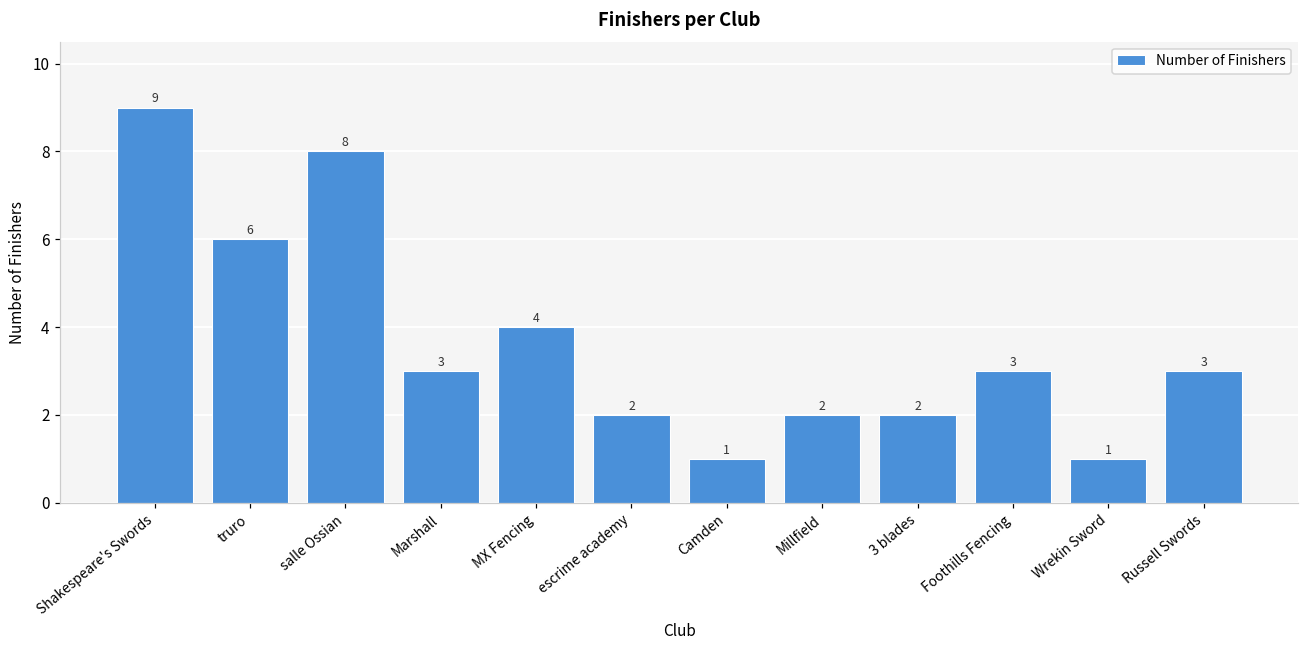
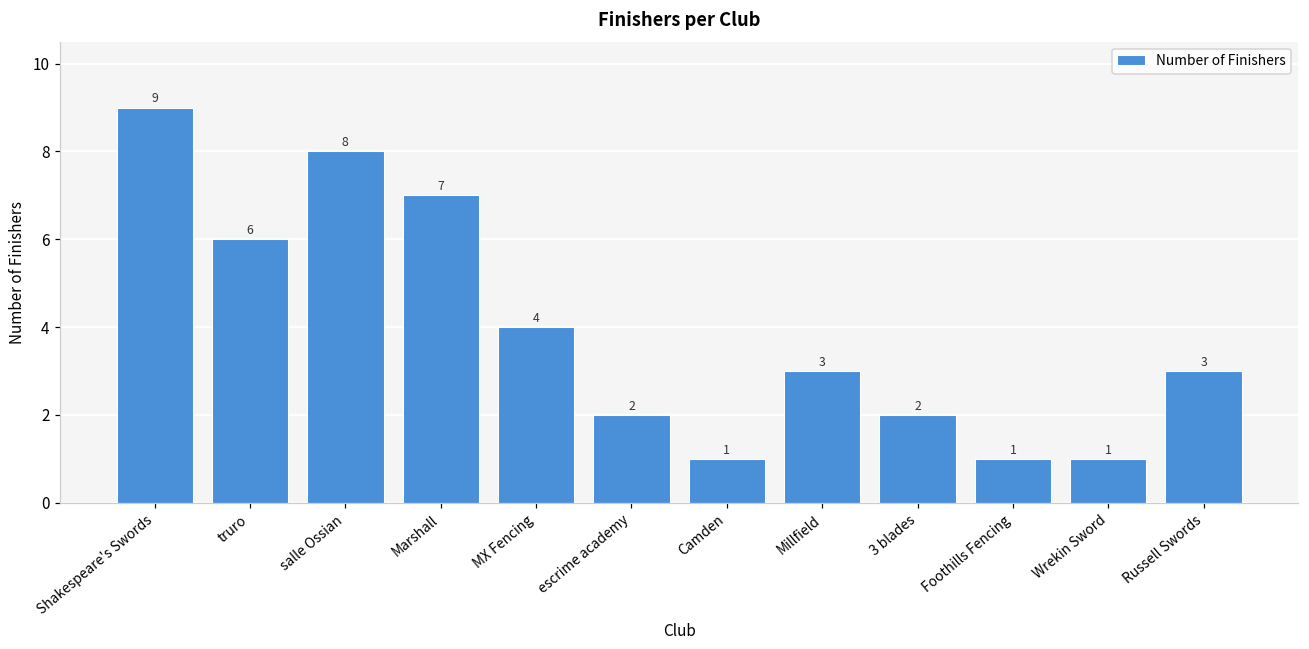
  {
    "Shakespeare's Swords": 9,
    "truro": 6,
    "salle Ossian": 8,
-   "Marshall": 3,
+   "Marshall": 7,
    "MX Fencing": 4,
    "escrime academy": 2,
    "Camden": 1,
-   "Millfield": 2,
+   "Millfield": 3,
    "3 blades": 2,
-   "Foothills Fencing": 3,
+   "Foothills Fencing": 1,
    "Wrekin Sword": 1,
    "Russell Swords": 3
  }
